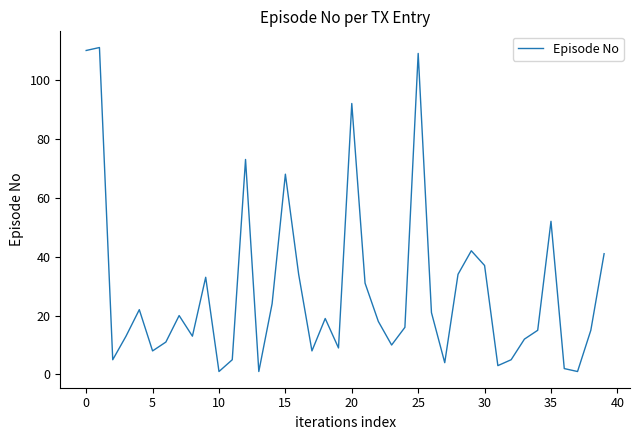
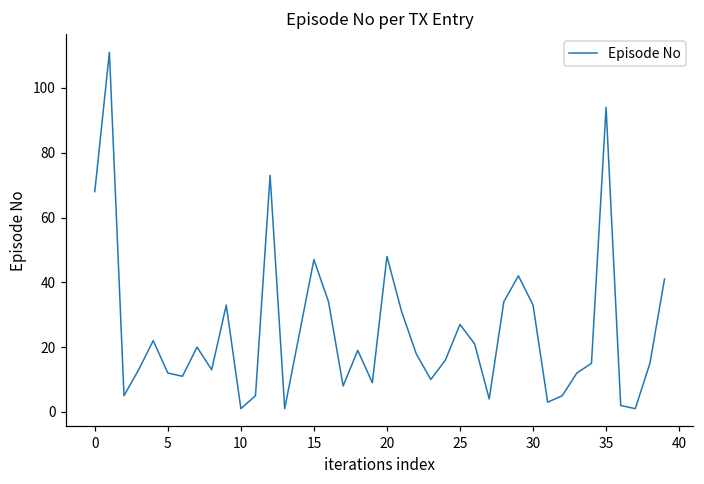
  {
-   "0": 110,
-   "5": 8,
+   "0": 68,
+   "5": 12,
    "10": 1,
-   "15": 68,
-   "20": 92,
-   "25": 109,
-   "30": 37,
-   "35": 52
+   "15": 47,
+   "20": 48,
+   "25": 27,
+   "30": 33,
+   "35": 94
  }
